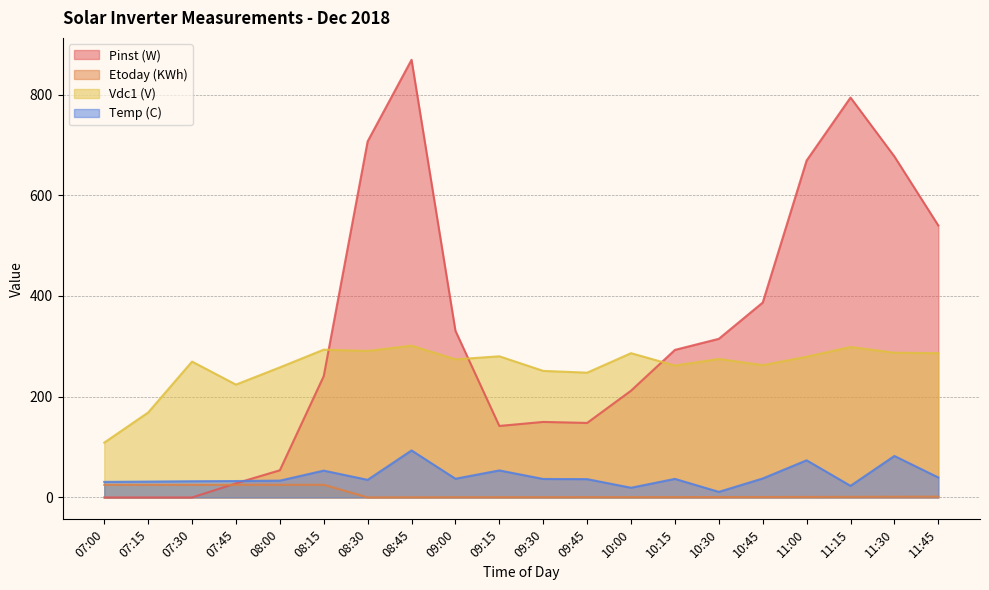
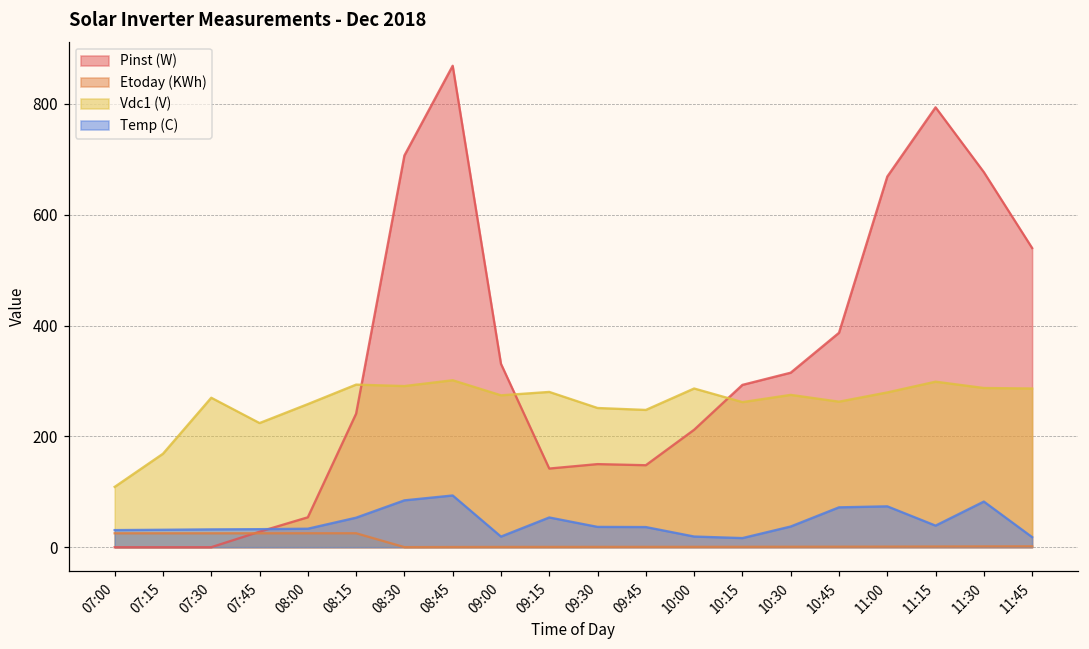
  {
    "Temp (C)": {
      "07:00": 30,
      "07:15": 30,
      "07:30": 30,
      "08:00": 30,
      "08:15": 50,
-     "08:30": 40,
+     "08:30": 80,
      "08:45": 90,
-     "09:00": 40,
+     "09:00": 20,
      "09:15": 50,
      "09:30": 40,
      "09:45": 40,
      "10:00": 20,
-     "10:15": 40,
-     "10:30": 10,
-     "10:45": 40,
+     "10:15": 20,
+     "10:30": 40,
+     "10:45": 70,
      "11:00": 70,
-     "11:15": 20,
+     "11:15": 40,
      "11:30": 80,
-     "11:45": 40
+     "11:45": 20
    }
  }
